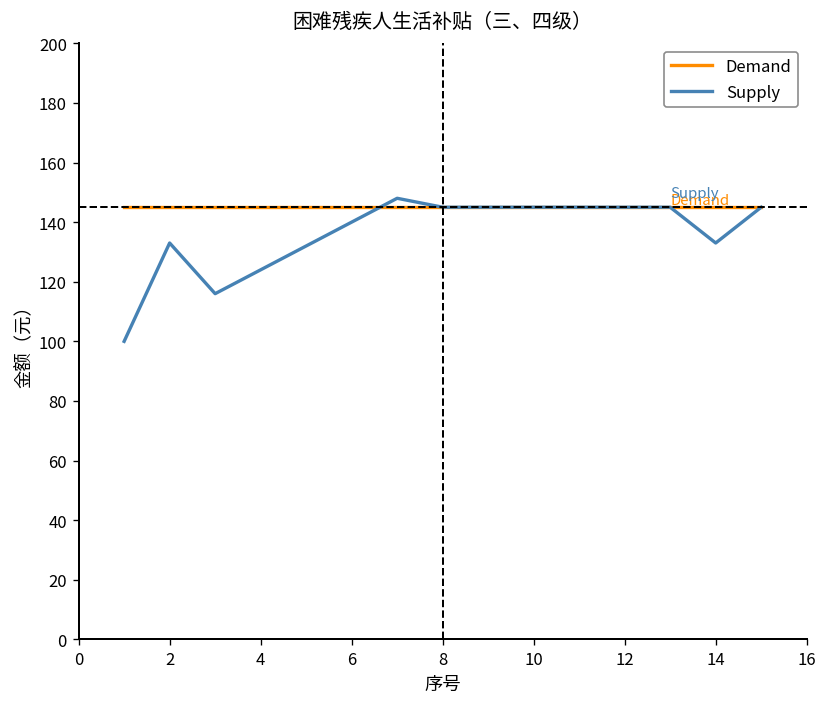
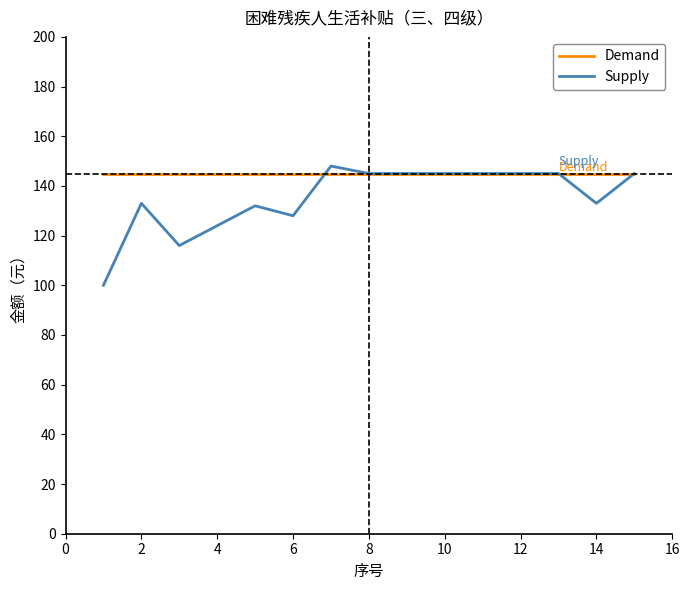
  {
    "Demand": {
      "2": 145,
      "4": 145,
      "6": 145,
      "14": 145
    },
    "Supply": {
      "2": 133,
      "4": 124,
-     "6": 140,
+     "6": 128,
      "14": 133
    }
  }
